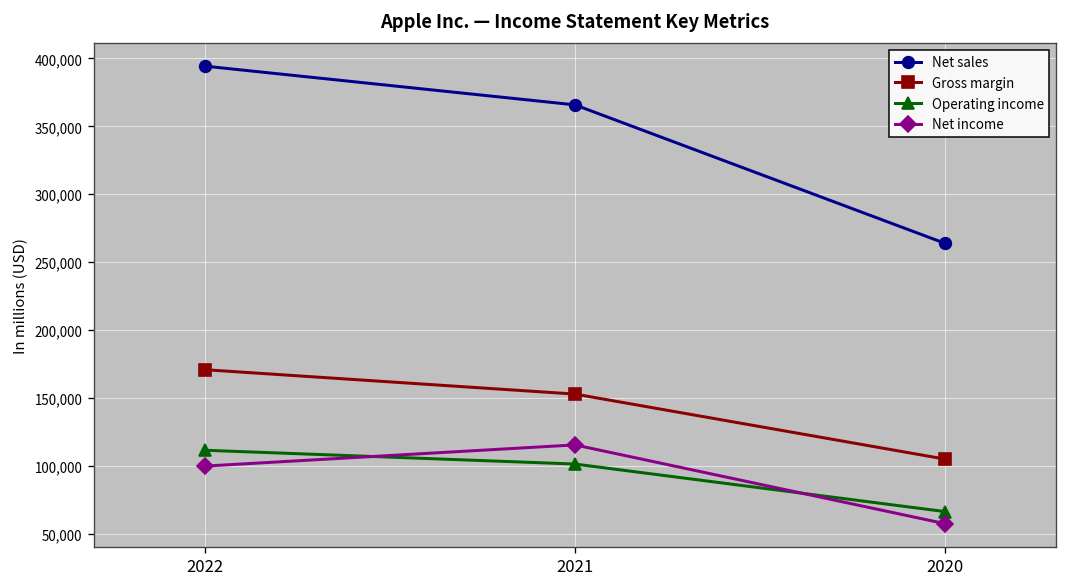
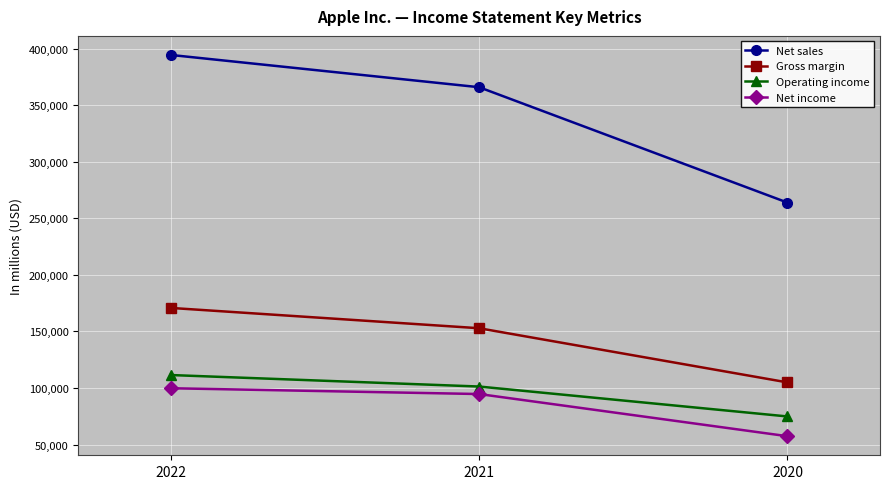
  {
    "Net sales": {
      "2022": "394,000",
      "2021": "366,000",
      "2020": "264,000"
    },
    "Gross margin": {
      "2022": "171,000",
      "2021": "153,000",
      "2020": "105,000"
    },
    "Operating income": {
      "2022": "111,000",
      "2021": "101,000",
-     "2020": "66,000"
+     "2020": "75,000"
    },
    "Net income": {
      "2022": "100,000",
-     "2021": "115,000",
+     "2021": "95,000",
      "2020": "57,000"
    }
  }
